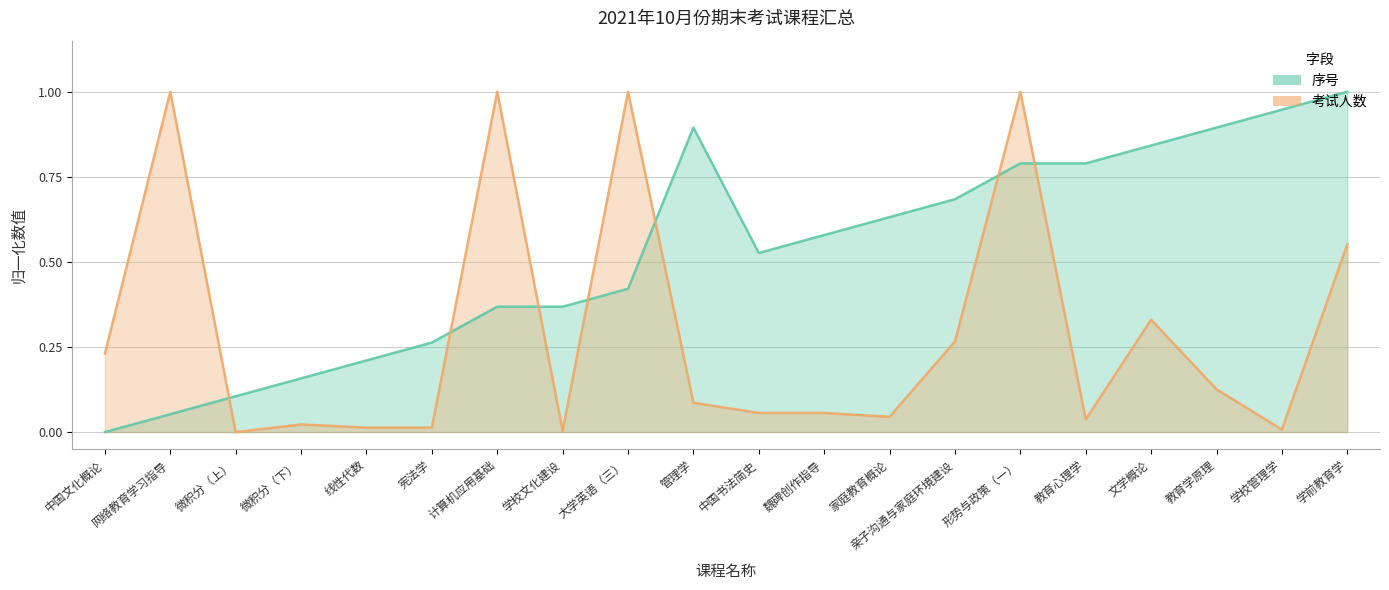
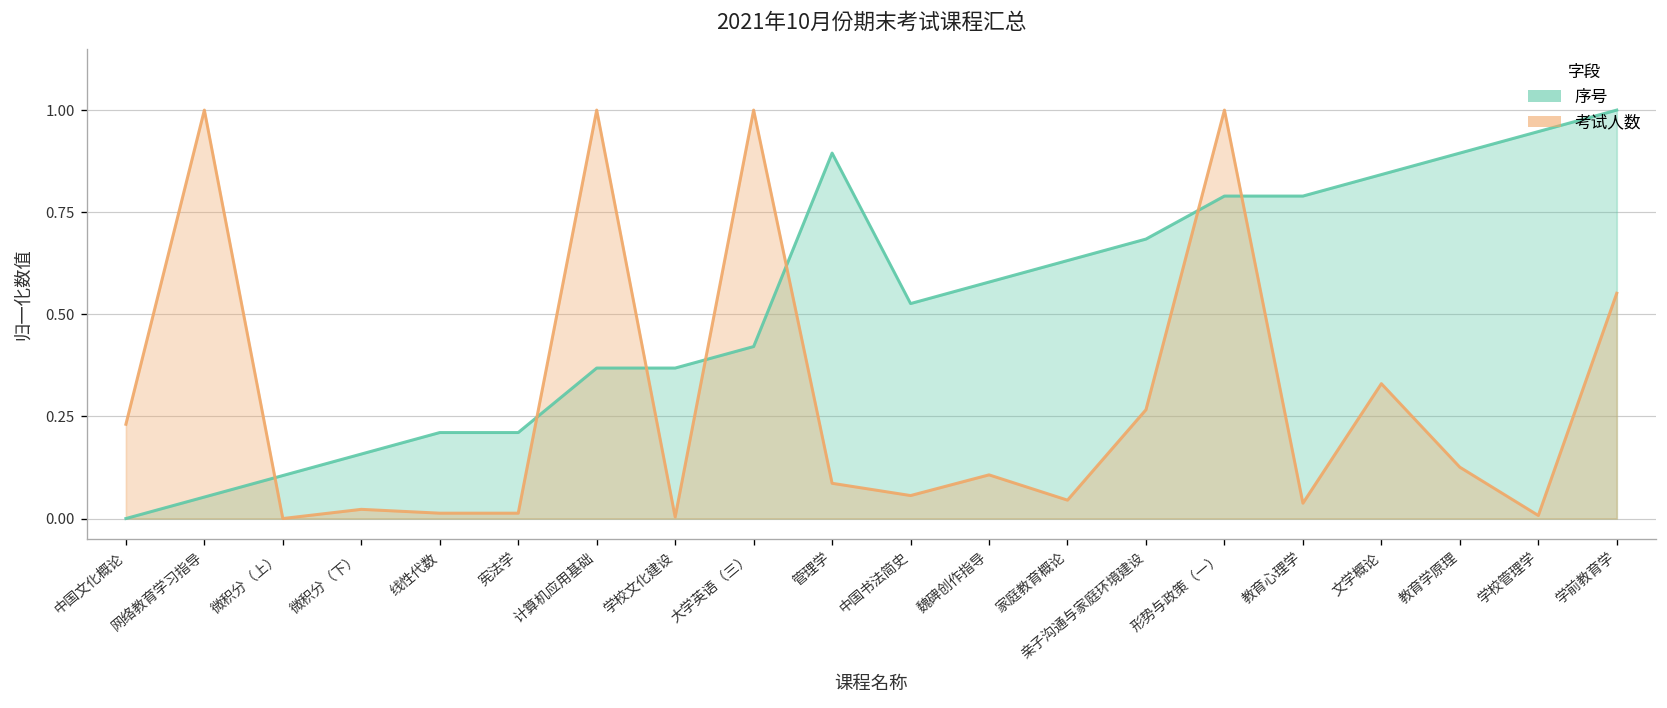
  {
    "序号": {
      "中国文化概论": 0.00,
      "网络教育学习指导": 0.05,
      "微积分（上）": 0.11,
      "微积分（下）": 0.16,
      "线性代数": 0.21,
-     "宪法学": 0.26,
+     "宪法学": 0.21,
      "计算机应用基础": 0.37,
      "学校文化建设": 0.37,
      "大学英语（三）": 0.42,
      "管理学": 0.89,
      "中国书法简史": 0.53,
      "魏碑创作指导": 0.58,
      "家庭教育概论": 0.63,
      "亲子沟通与家庭环境建设": 0.68,
      "形势与政策（一）": 0.79,
      "教育心理学": 0.79,
      "文学概论": 0.84,
      "教育学原理": 0.89,
      "学校管理学": 0.95,
      "学前教育学": 1.00
    },
    "考试人数": {
      "中国文化概论": 0.23,
      "网络教育学习指导": 1.00,
      "微积分（上）": 0.00,
      "微积分（下）": 0.02,
      "线性代数": 0.01,
      "宪法学": 0.01,
      "计算机应用基础": 1.00,
      "学校文化建设": 0.00,
      "大学英语（三）": 1.00,
      "管理学": 0.09,
      "中国书法简史": 0.06,
-     "魏碑创作指导": 0.06,
+     "魏碑创作指导": 0.11,
      "家庭教育概论": 0.05,
      "亲子沟通与家庭环境建设": 0.27,
      "形势与政策（一）": 1.00,
      "教育心理学": 0.04,
      "文学概论": 0.33,
      "教育学原理": 0.13,
      "学校管理学": 0.01,
      "学前教育学": 0.55
    }
  }
